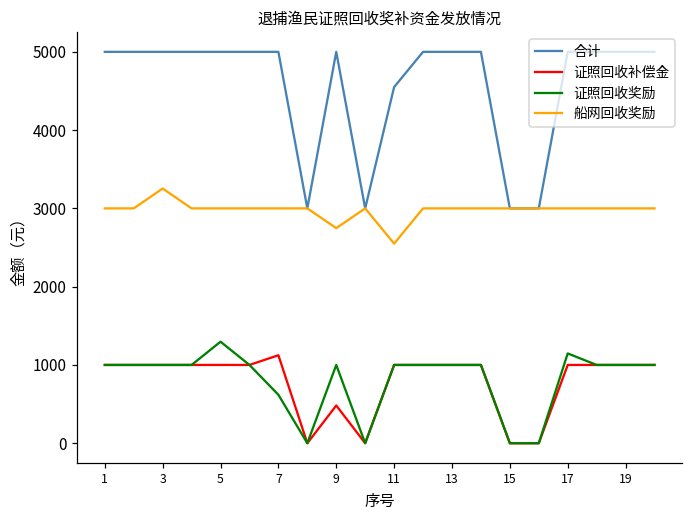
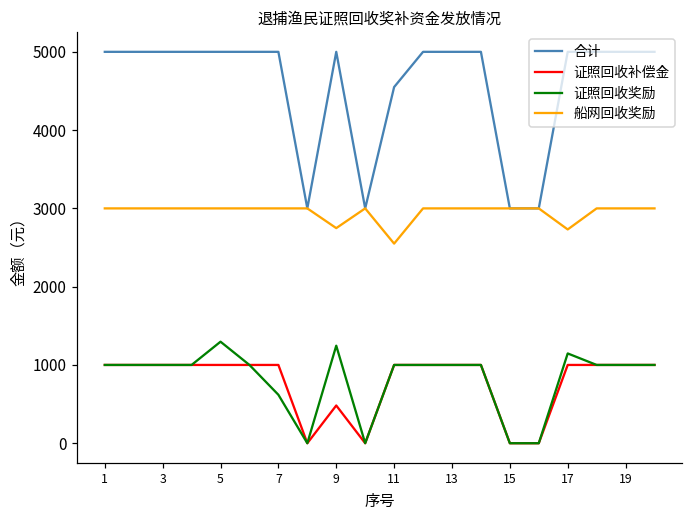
  {
    "合计": {
      "1": 5000,
      "3": 5000,
      "5": 5000,
      "7": 5000,
      "9": 5000,
      "11": 4600,
      "13": 5000
    },
    "证照回收补偿金": {
      "5": 1000,
-     "7": 1100,
+     "7": 1000,
      "9": 500,
      "17": 1000
    },
    "证照回收奖励": {
      "5": 1300,
      "7": 600,
-     "9": 1000,
+     "9": 1200,
      "17": 1100
    },
    "船网回收奖励": {
      "1": 3000,
-     "3": 3300,
+     "3": 3000,
      "5": 3000,
      "7": 3000,
      "9": 2700,
      "11": 2600,
      "13": 3000,
-     "17": 3000,
+     "17": 2700,
      "19": 3000
    }
  }
